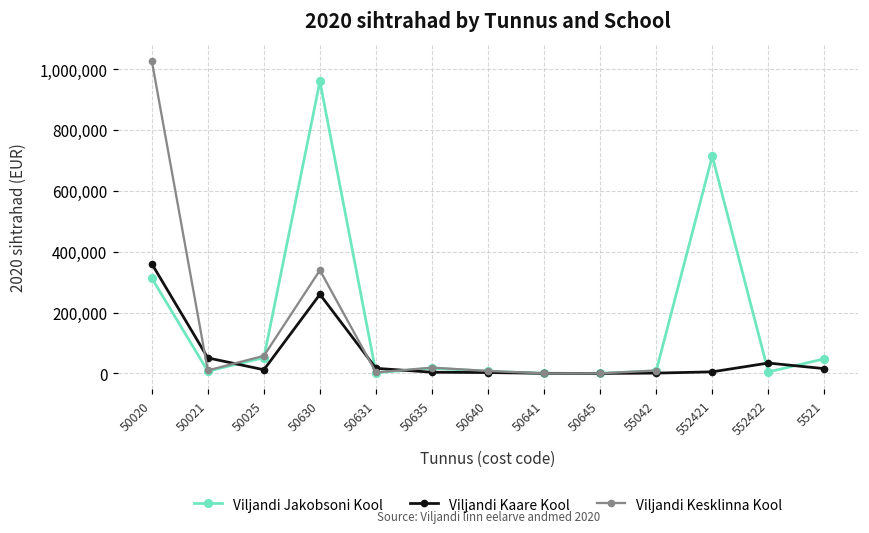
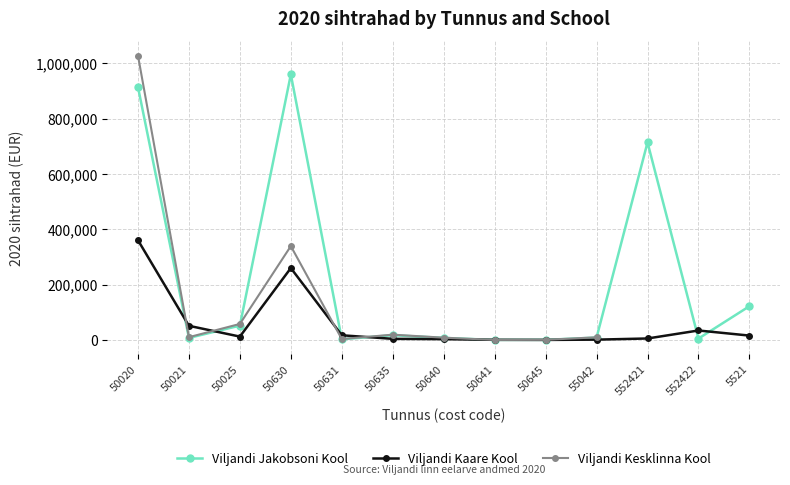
  {
    "Viljandi Jakobsoni Kool": {
-     "50020": "310,000",
+     "50020": "910,000",
      "50630": "960,000",
      "552421": "710,000",
      "552422": "0",
-     "5521": "50,000"
+     "5521": "120,000"
    },
    "Viljandi Kaare Kool": {
      "50020": "360,000",
      "50021": "50,000",
      "50025": "10,000",
      "50630": "260,000",
      "50631": "20,000",
      "50635": "0",
      "552421": "10,000",
      "552422": "30,000",
      "5521": "20,000"
    },
    "Viljandi Kesklinna Kool": {
      "50020": "1,030,000",
      "50630": "340,000"
    }
  }
